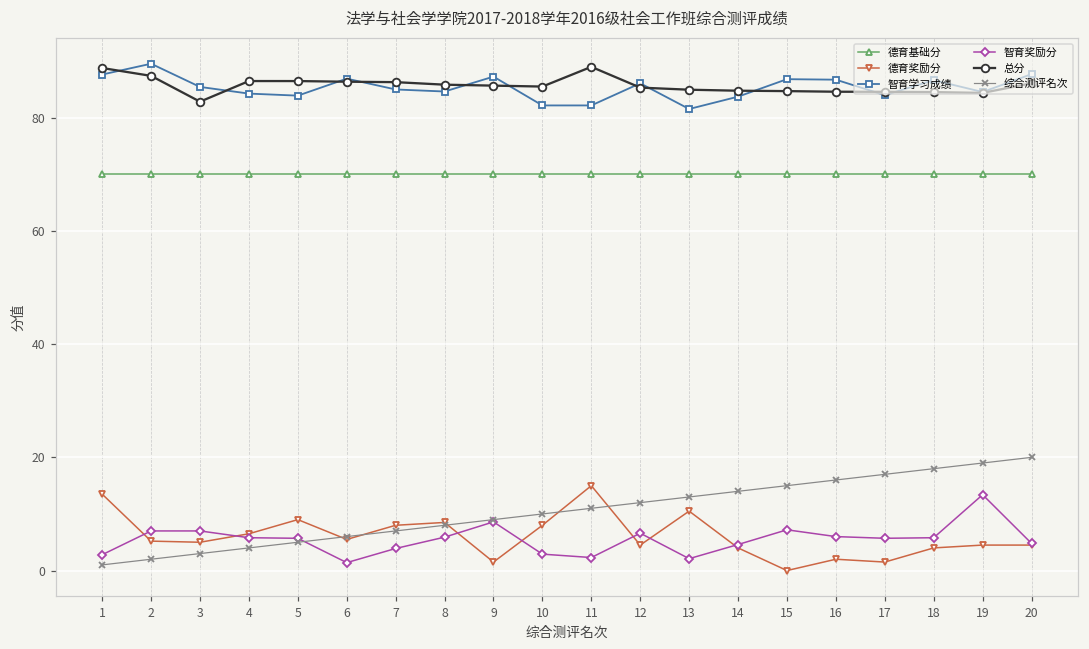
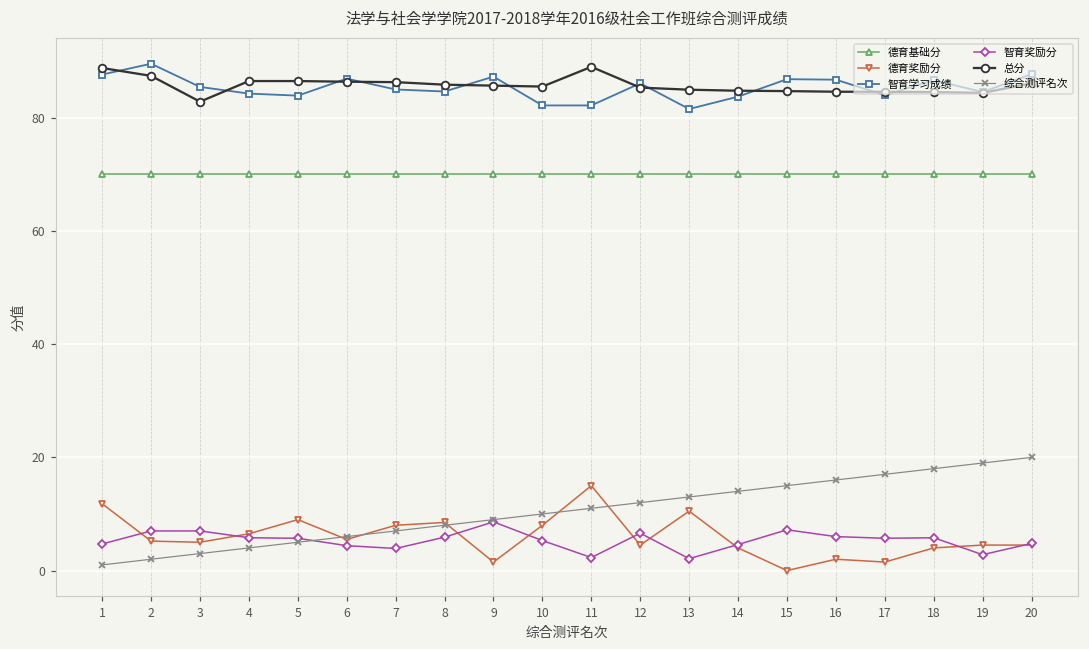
  {
    "德育奖励分": {
-     "1": 14,
+     "1": 12,
      "2": 5,
      "3": 5,
      "4": 7,
      "5": 9,
      "6": 6,
      "7": 8,
      "8": 9,
      "9": 2,
      "10": 8,
      "11": 15,
      "12": 5,
      "13": 11,
      "14": 4,
      "15": 0,
      "16": 2,
      "17": 2,
      "18": 4,
      "19": 5
    },
    "智育学习成绩": {
      "1": 88,
      "2": 90,
      "3": 85,
      "4": 84,
      "5": 84,
      "6": 87,
      "7": 85,
      "8": 85,
      "9": 87,
      "10": 82,
      "11": 82,
      "12": 86,
      "13": 82,
      "14": 84,
      "15": 87,
      "16": 87
    },
    "智育奖励分": {
-     "1": 3,
+     "1": 5,
      "2": 7,
      "3": 7,
      "4": 6,
      "5": 6,
-     "6": 1,
+     "6": 4,
      "7": 4,
      "8": 6,
-     "10": 3,
+     "10": 5,
      "11": 2,
      "12": 7,
      "13": 2,
      "14": 5,
      "15": 7,
      "16": 6,
      "17": 6,
      "18": 6,
-     "19": 13
+     "19": 3
    },
    "总分": {
      "1": 89,
      "2": 87,
      "3": 83,
      "4": 86,
      "5": 86,
      "6": 86,
      "7": 86,
      "8": 86,
      "9": 86,
      "10": 86,
      "11": 89,
      "12": 85,
      "13": 85,
      "14": 85,
      "15": 85,
      "16": 85
    }
  }
